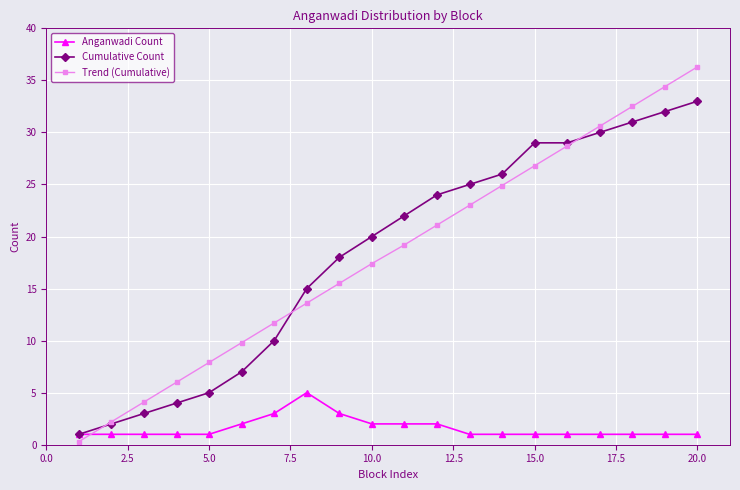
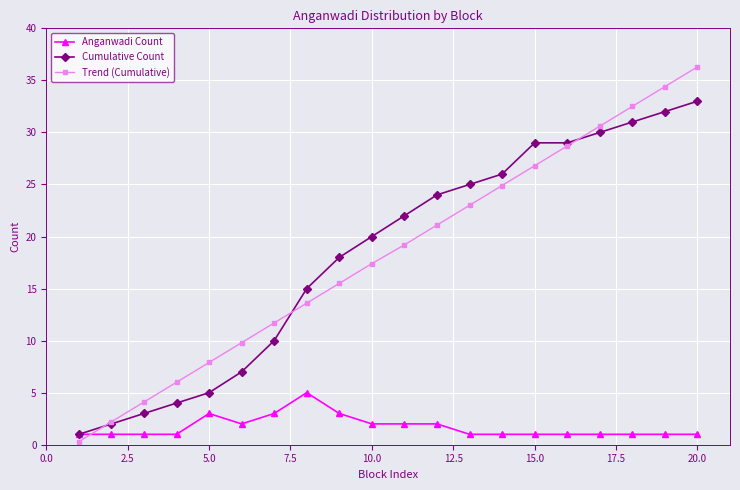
  {
    "Anganwadi Count": {
-     "5.0": 1,
+     "5.0": 3,
      "10.0": 2,
      "15.0": 1,
      "20.0": 1
    },
    "Cumulative Count": {
      "5.0": 5,
      "10.0": 20,
      "15.0": 29,
      "20.0": 33
    },
    "Trend (Cumulative)": {
      "5.0": 8,
      "10.0": 17.4,
      "15.0": 27,
      "20.0": 36.3
    }
  }
